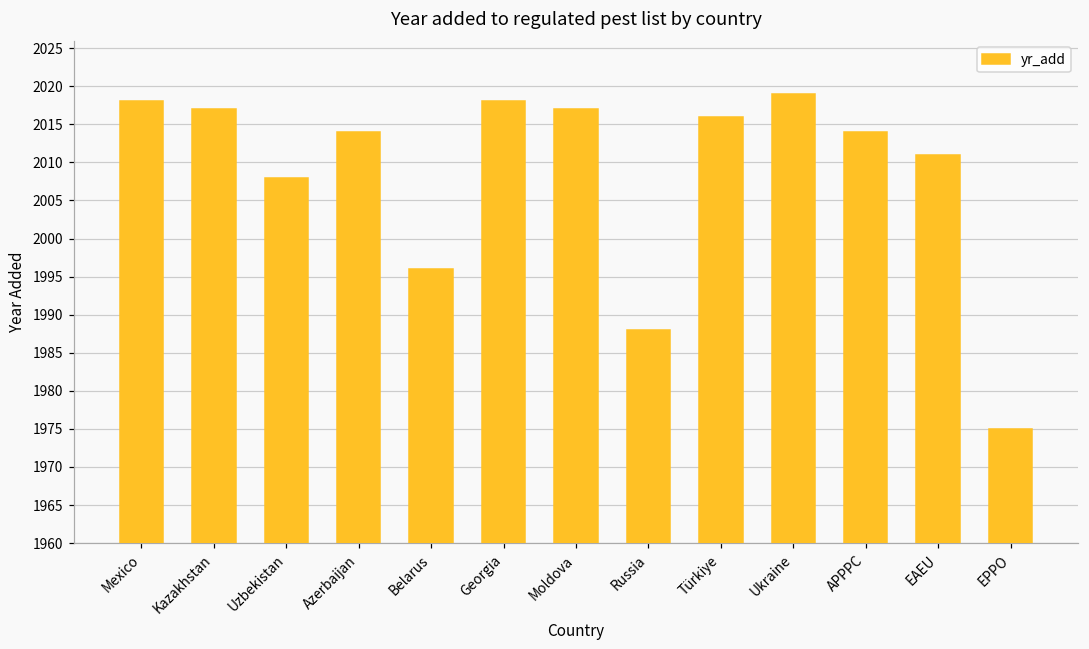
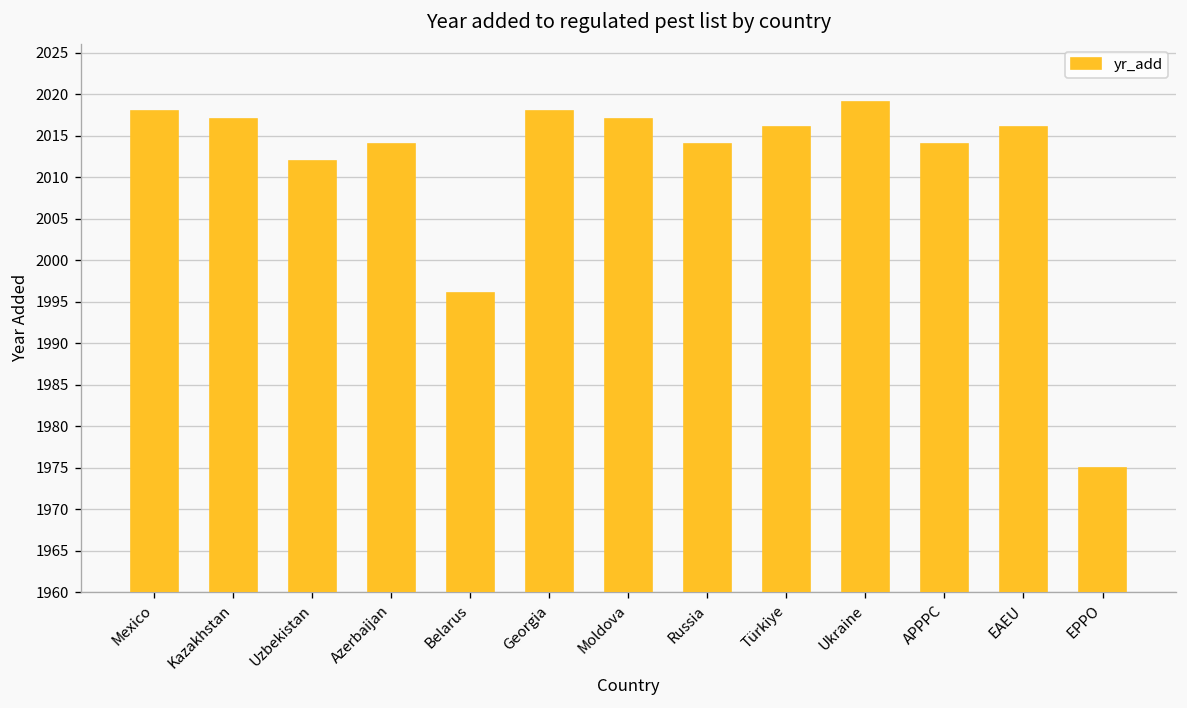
  {
    "Mexico": 2018,
    "Kazakhstan": 2017,
-   "Uzbekistan": 2008,
+   "Uzbekistan": 2012,
    "Azerbaijan": 2014,
    "Belarus": 1996,
    "Georgia": 2018,
    "Moldova": 2017,
-   "Russia": 1988,
+   "Russia": 2014,
    "Türkiye": 2016,
    "Ukraine": 2019,
    "APPPC": 2014,
-   "EAEU": 2011,
+   "EAEU": 2016,
    "EPPO": 1975
  }
